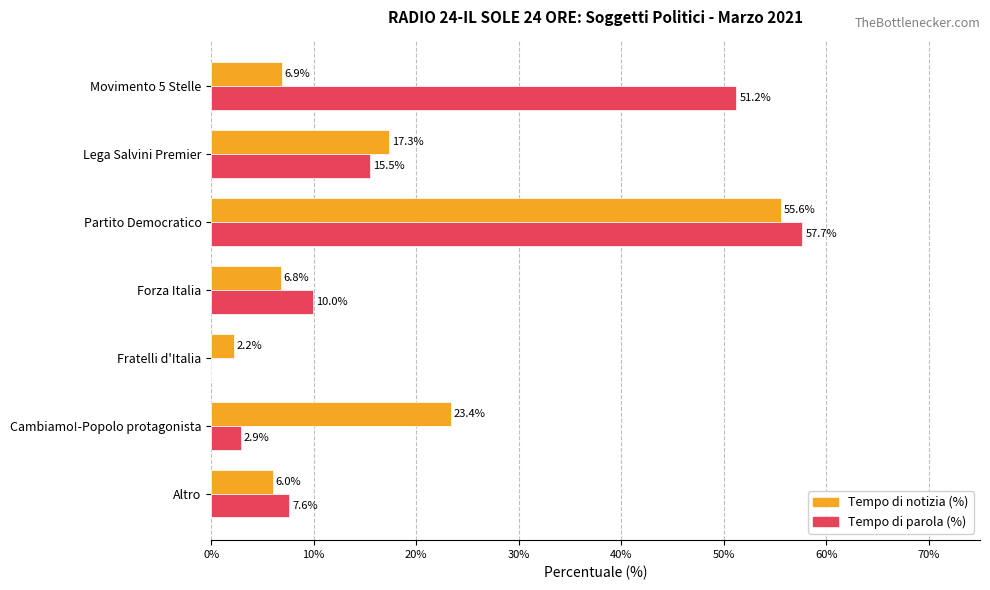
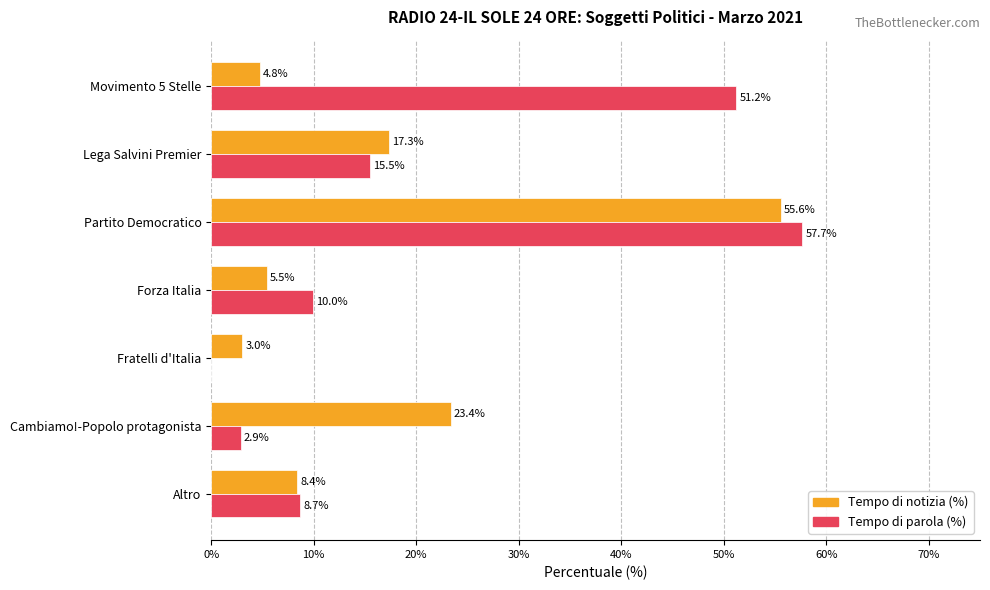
  {
    "Tempo di notizia (%)": {
-     "Movimento 5 Stelle": "6.9%",
+     "Movimento 5 Stelle": "4.8%",
      "Lega Salvini Premier": "17.3%",
      "Partito Democratico": "55.6%",
-     "Forza Italia": "6.8%",
-     "Fratelli d'Italia": "2.2%",
+     "Forza Italia": "5.5%",
+     "Fratelli d'Italia": "3.0%",
      "Cambiamo!-Popolo protagonista": "23.4%",
-     "Altro": "6.0%"
+     "Altro": "8.4%"
    },
    "Tempo di parola (%)": {
      "Movimento 5 Stelle": "51.2%",
      "Lega Salvini Premier": "15.5%",
      "Partito Democratico": "57.7%",
      "Forza Italia": "10.0%",
      "Cambiamo!-Popolo protagonista": "2.9%",
-     "Altro": "7.6%"
+     "Altro": "8.7%"
    }
  }
